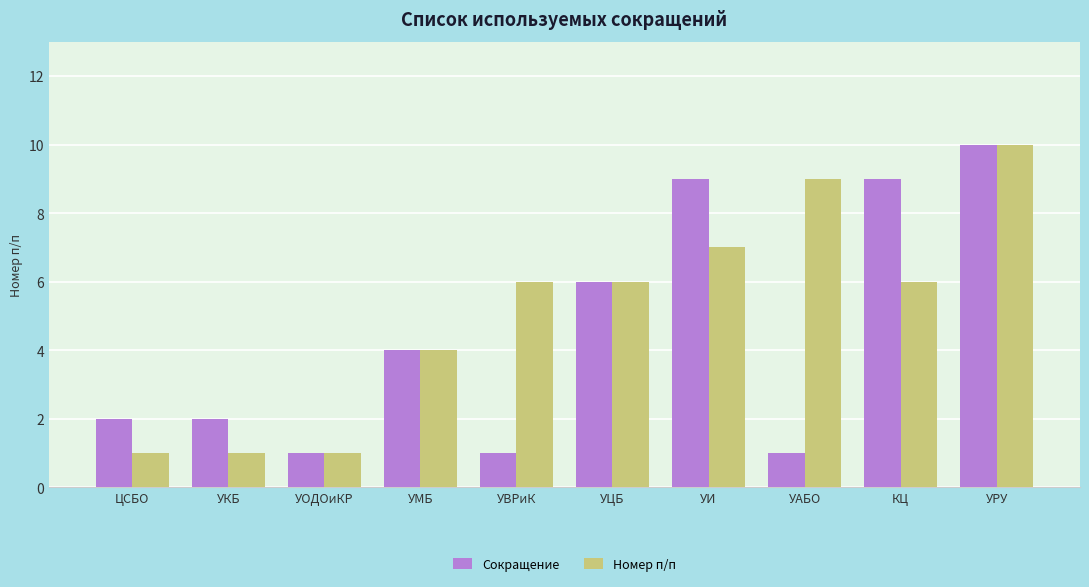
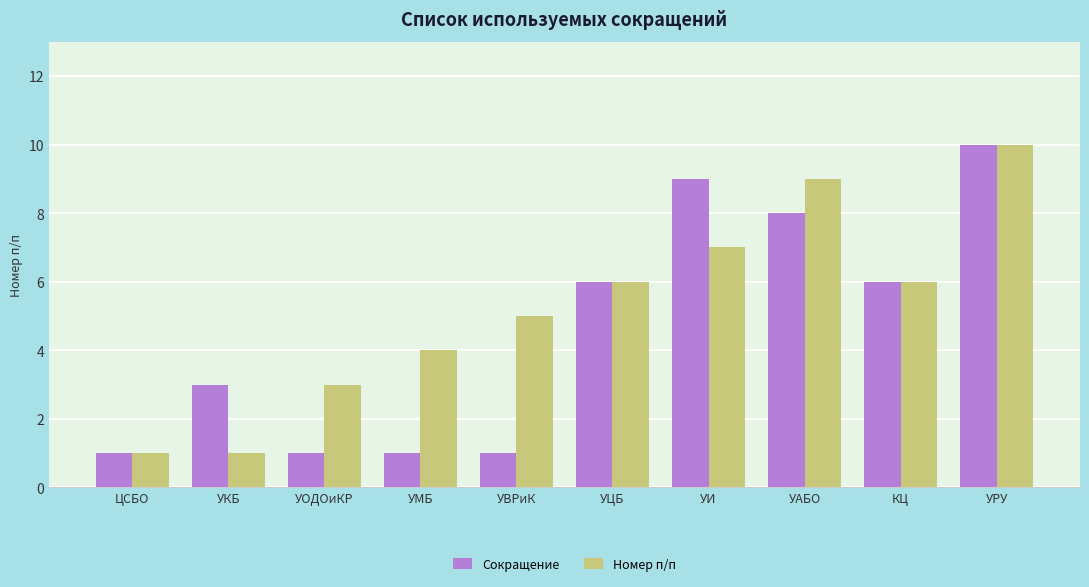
  {
    "Сокращение": {
-     "ЦСБО": 2,
-     "УКБ": 2,
+     "ЦСБО": 1,
+     "УКБ": 3,
      "УОДОиКР": 1,
-     "УМБ": 4,
+     "УМБ": 1,
      "УВРиК": 1,
      "УЦБ": 6,
      "УИ": 9,
-     "УАБО": 1,
-     "КЦ": 9,
+     "УАБО": 8,
+     "КЦ": 6,
      "УРУ": 10
    },
    "Номер п/п": {
      "ЦСБО": 1,
      "УКБ": 1,
-     "УОДОиКР": 1,
+     "УОДОиКР": 3,
      "УМБ": 4,
-     "УВРиК": 6,
+     "УВРиК": 5,
      "УЦБ": 6,
      "УИ": 7,
      "УАБО": 9,
      "КЦ": 6,
      "УРУ": 10
    }
  }
